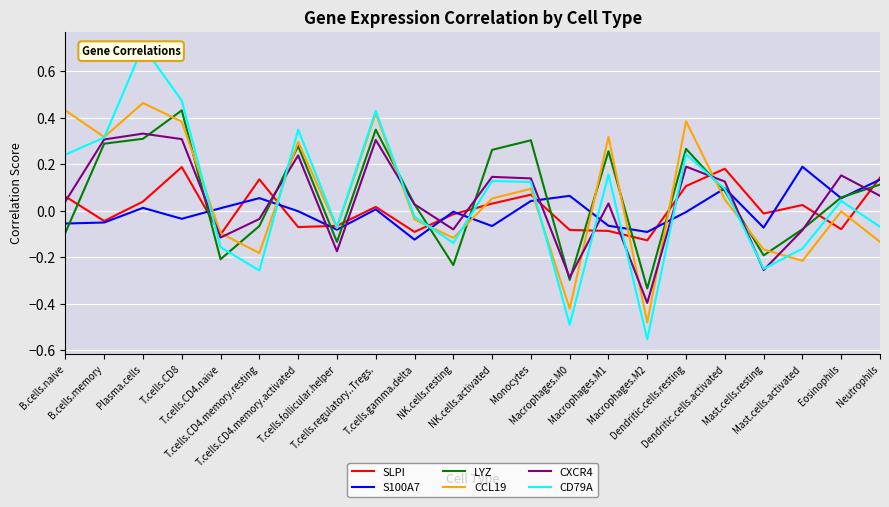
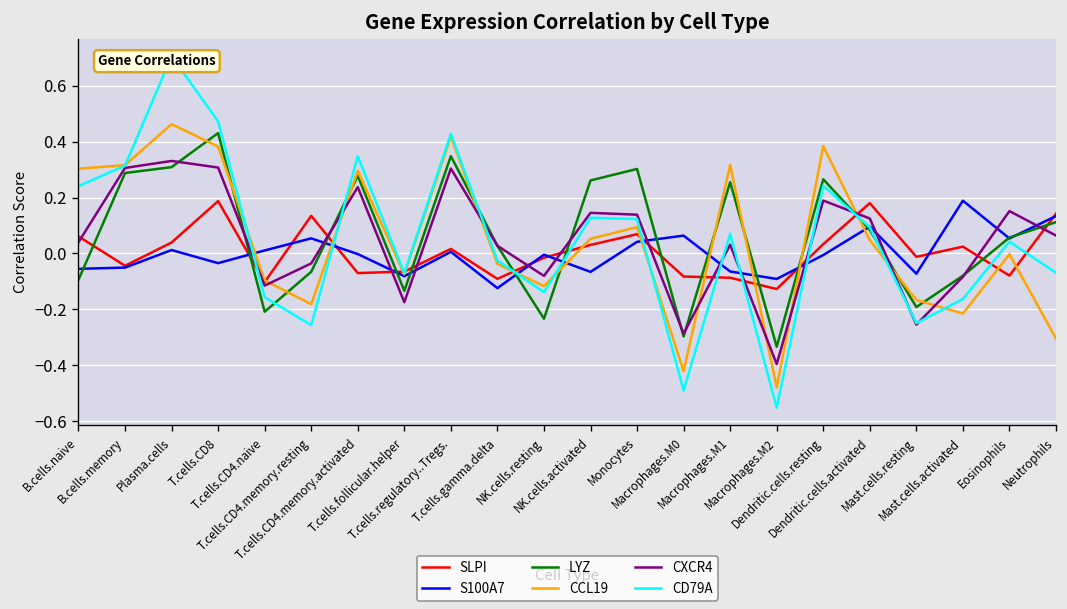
  {
    "SLPI": {
      "B.cells.naive": 0.06,
      "Plasma.cells": 0.04,
      "T.cells.CD8": 0.19,
      "T.cells.CD4.memory.resting": 0.13,
      "T.cells.CD4.memory.activated": -0.07,
      "T.cells.gamma.delta": -0.09,
      "NK.cells.activated": 0.03,
      "Monocytes": 0.07,
      "Macrophages.M0": -0.08,
      "Macrophages.M1": -0.09,
      "Macrophages.M2": -0.13,
-     "Dendritic.cells.resting": 0.11,
+     "Dendritic.cells.resting": 0.03,
      "Dendritic.cells.activated": 0.18,
      "Mast.cells.resting": -0.01,
      "Mast.cells.activated": 0.02,
      "Eosinophils": -0.08
    },
    "S100A7": {
      "B.cells.naive": -0.06,
      "Plasma.cells": 0.01,
      "T.cells.CD8": -0.03,
      "T.cells.CD4.naive": 0.01,
      "T.cells.CD4.memory.resting": 0.05,
      "T.cells.CD4.memory.activated": 0.00,
      "T.cells.gamma.delta": -0.12,
      "NK.cells.activated": -0.07,
      "Monocytes": 0.04,
      "Macrophages.M0": 0.06,
      "Macrophages.M1": -0.06,
      "Macrophages.M2": -0.09,
      "Dendritic.cells.resting": -0.01,
      "Mast.cells.resting": -0.07,
      "Mast.cells.activated": 0.19
    },
    "LYZ": {
      "B.cells.naive": -0.09,
      "B.cells.memory": 0.29,
      "Plasma.cells": 0.31,
      "T.cells.CD8": 0.43,
      "T.cells.CD4.naive": -0.21,
      "T.cells.CD4.memory.resting": -0.07,
      "T.cells.CD4.memory.activated": 0.28,
      "T.cells.follicular.helper": -0.13,
      "T.cells.regulatory..Tregs.": 0.35,
      "NK.cells.resting": -0.23,
      "NK.cells.activated": 0.26,
      "Monocytes": 0.30,
      "Macrophages.M1": 0.26,
      "Macrophages.M2": -0.33,
      "Dendritic.cells.resting": 0.27,
      "Mast.cells.resting": -0.19,
      "Neutrophils": 0.11
    },
    "CCL19": {
-     "B.cells.naive": 0.43,
+     "B.cells.naive": 0.30,
      "Plasma.cells": 0.46,
      "T.cells.CD8": 0.38,
      "T.cells.CD4.memory.resting": -0.18,
      "T.cells.CD4.memory.activated": 0.30,
      "T.cells.gamma.delta": -0.04,
      "NK.cells.resting": -0.12,
      "NK.cells.activated": 0.05,
      "Monocytes": 0.09,
      "Macrophages.M0": -0.42,
      "Macrophages.M1": 0.32,
      "Macrophages.M2": -0.48,
      "Dendritic.cells.resting": 0.38,
      "Dendritic.cells.activated": 0.05,
      "Mast.cells.resting": -0.17,
      "Mast.cells.activated": -0.22,
      "Eosinophils": 0.00,
-     "Neutrophils": -0.13
+     "Neutrophils": -0.30
    },
    "CXCR4": {
      "B.cells.naive": 0.04,
      "Plasma.cells": 0.33,
      "T.cells.CD8": 0.31,
      "T.cells.CD4.naive": -0.12,
      "T.cells.CD4.memory.resting": -0.04,
      "T.cells.CD4.memory.activated": 0.24,
      "T.cells.follicular.helper": -0.17,
      "T.cells.regulatory..Tregs.": 0.30,
      "NK.cells.resting": -0.08,
      "NK.cells.activated": 0.15,
      "Monocytes": 0.14,
      "Macrophages.M1": 0.03,
      "Macrophages.M2": -0.40,
      "Dendritic.cells.resting": 0.19,
      "Dendritic.cells.activated": 0.13,
      "Eosinophils": 0.15,
      "Neutrophils": 0.06
    },
    "CD79A": {
      "B.cells.naive": 0.24,
      "T.cells.CD8": 0.47,
      "T.cells.CD4.naive": -0.16,
      "T.cells.CD4.memory.resting": -0.26,
      "T.cells.CD4.memory.activated": 0.35,
      "T.cells.gamma.delta": -0.03,
      "NK.cells.resting": -0.14,
      "NK.cells.activated": 0.13,
      "Monocytes": 0.12,
      "Macrophages.M0": -0.49,
-     "Macrophages.M1": 0.16,
+     "Macrophages.M1": 0.07,
      "Macrophages.M2": -0.55,
      "Dendritic.cells.resting": 0.24,
      "Mast.cells.activated": -0.16,
      "Eosinophils": 0.04,
      "Neutrophils": -0.07
    }
  }
